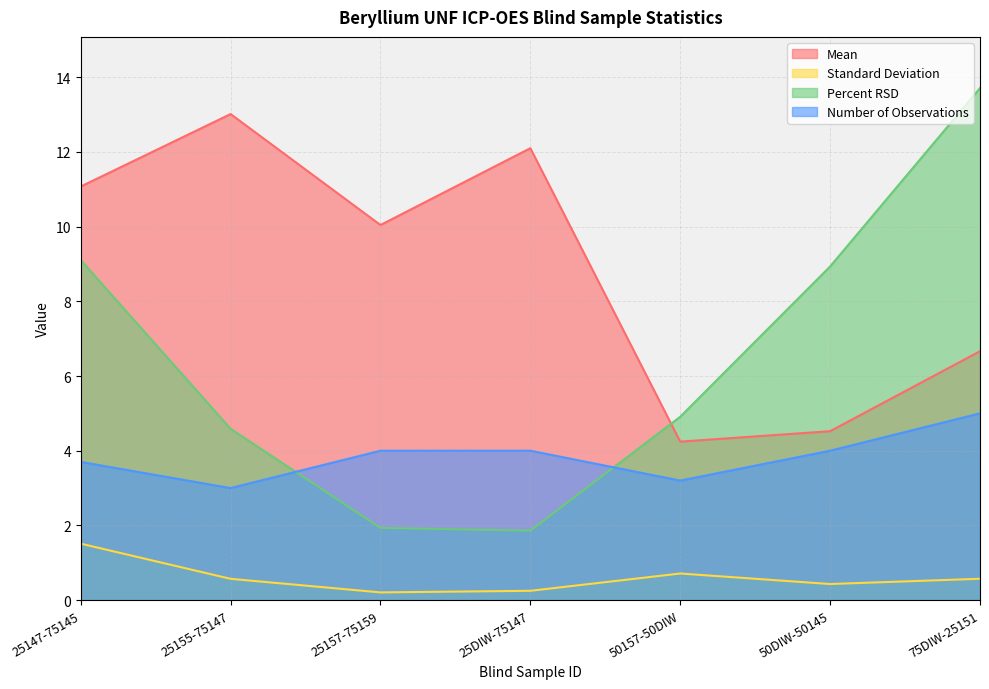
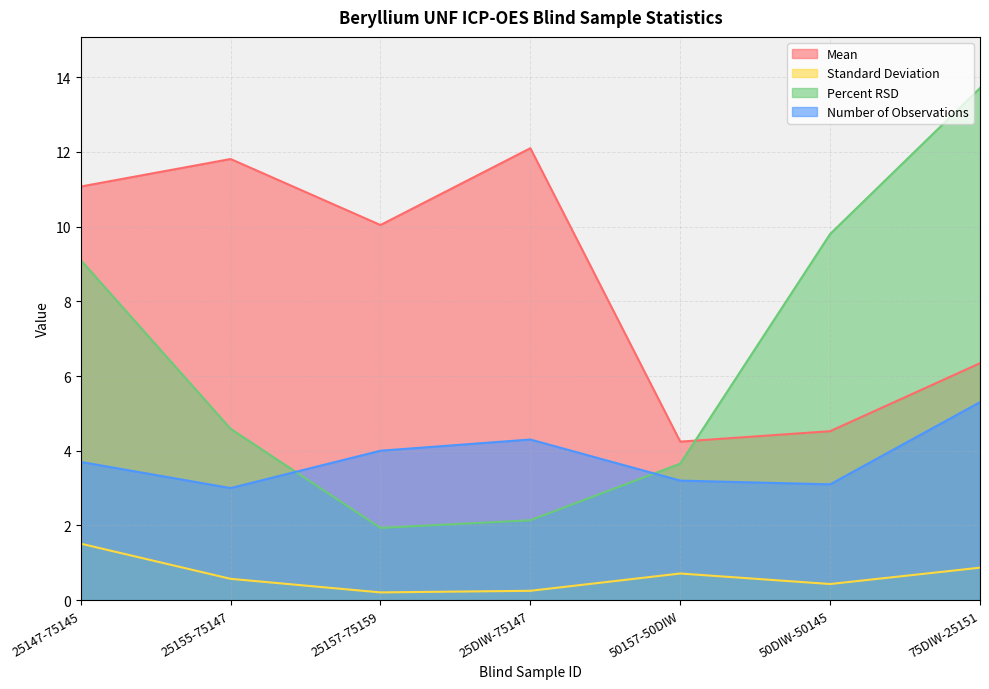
  {
    "Mean": {
      "25147-75145": 11.1,
-     "25155-75147": 13.0,
+     "25155-75147": 11.8,
      "25157-75159": 10.0,
      "25DIW-75147": 12.1,
      "50157-50DIW": 4.2,
      "50DIW-50145": 4.5,
-     "75DIW-25151": 6.7
+     "75DIW-25151": 6.3
    },
    "Standard Deviation": {
      "25147-75145": 1.5,
      "25155-75147": 0.6,
      "25157-75159": 0.2,
      "25DIW-75147": 0.3,
      "50157-50DIW": 0.7,
      "50DIW-50145": 0.4,
-     "75DIW-25151": 0.6
+     "75DIW-25151": 0.9
    },
    "Percent RSD": {
      "25147-75145": 9.1,
      "25155-75147": 4.6,
      "25157-75159": 1.9,
-     "25DIW-75147": 1.9,
-     "50157-50DIW": 4.9,
-     "50DIW-50145": 8.9,
+     "25DIW-75147": 2.1,
+     "50157-50DIW": 3.7,
+     "50DIW-50145": 9.8,
      "75DIW-25151": 13.7
    },
    "Number of Observations": {
      "25147-75145": 3.7,
      "25155-75147": 3.0,
      "25157-75159": 4.0,
-     "25DIW-75147": 4.0,
+     "25DIW-75147": 4.3,
      "50157-50DIW": 3.2,
-     "50DIW-50145": 4.0,
-     "75DIW-25151": 5.0
+     "50DIW-50145": 3.1,
+     "75DIW-25151": 5.3
    }
  }
